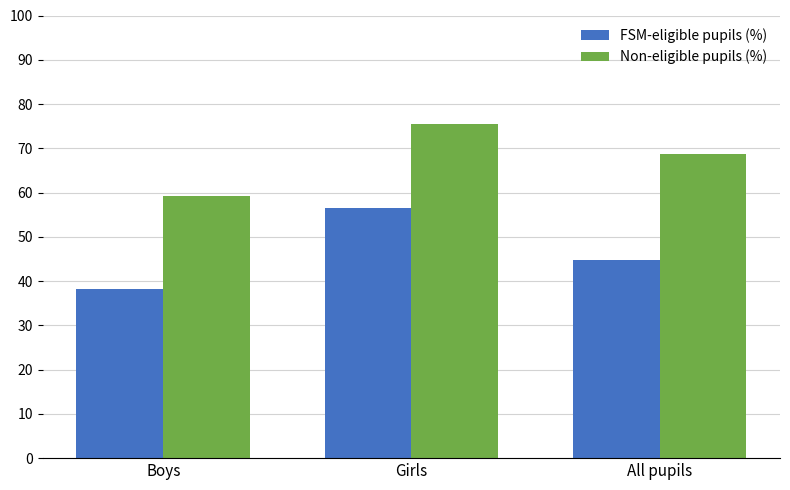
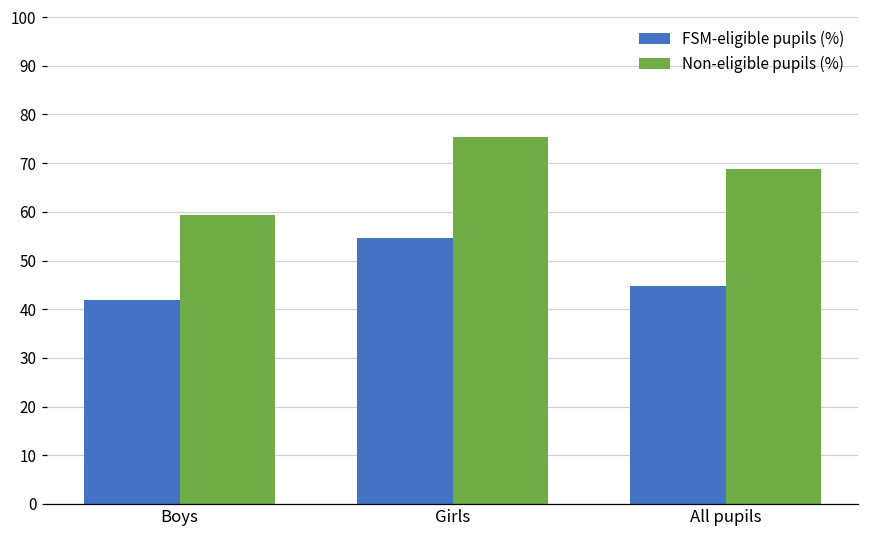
  {
    "FSM-eligible pupils (%)": {
-     "Boys": 38,
-     "Girls": 57,
+     "Boys": 42,
+     "Girls": 55,
      "All pupils": 45
    },
    "Non-eligible pupils (%)": {
      "Boys": 59,
      "Girls": 75,
      "All pupils": 69
    }
  }
